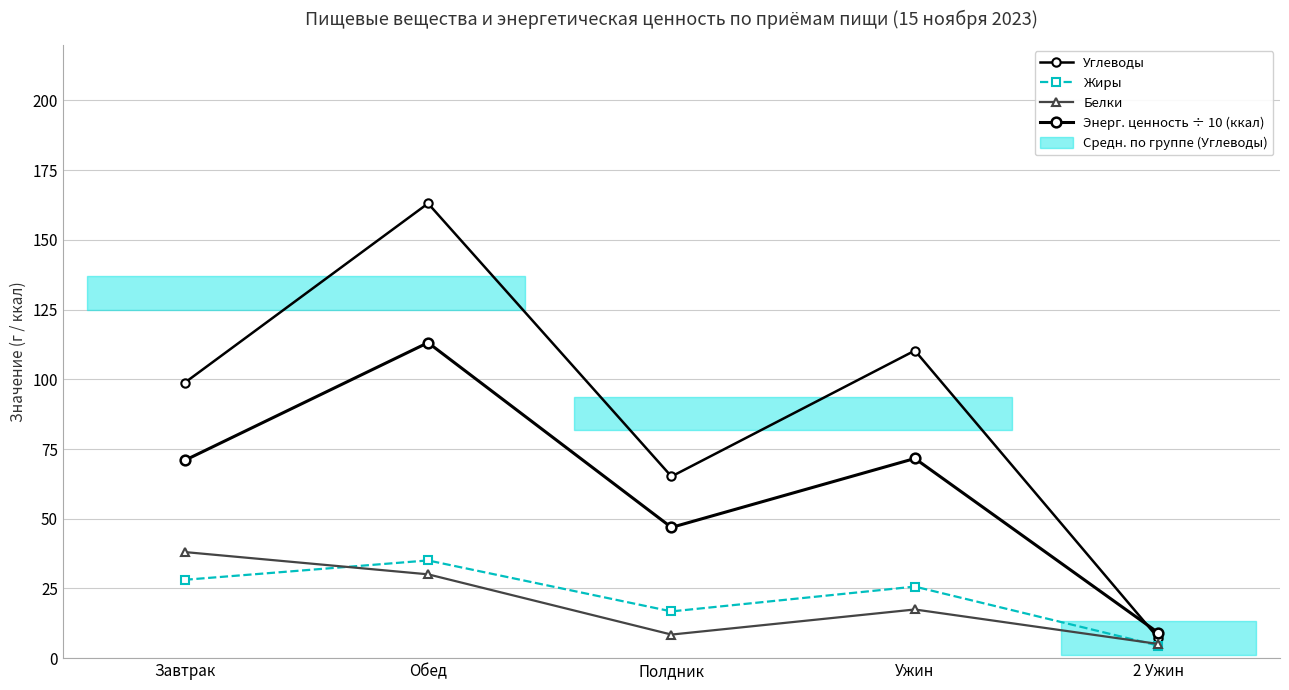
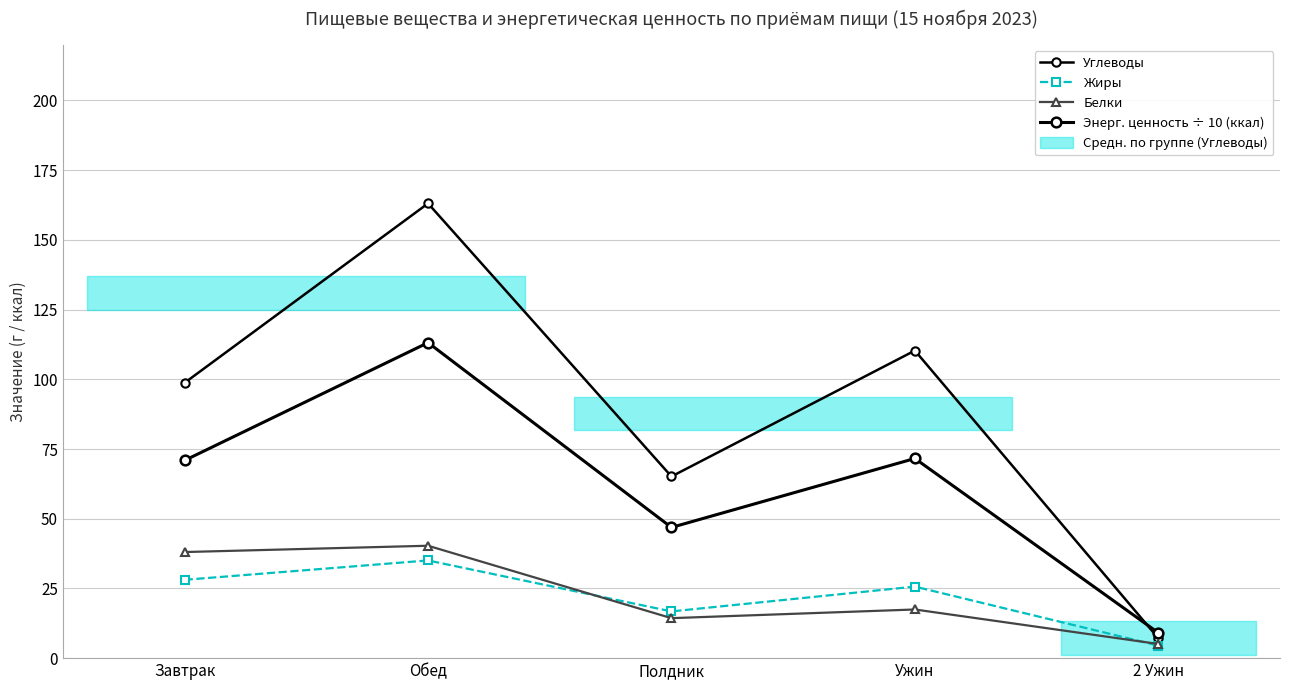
  {
    "Белки": {
      "Завтрак": 38,
-     "Обед": 30,
-     "Полдник": 8,
+     "Обед": 40,
+     "Полдник": 14,
      "Ужин": 17
    }
  }
